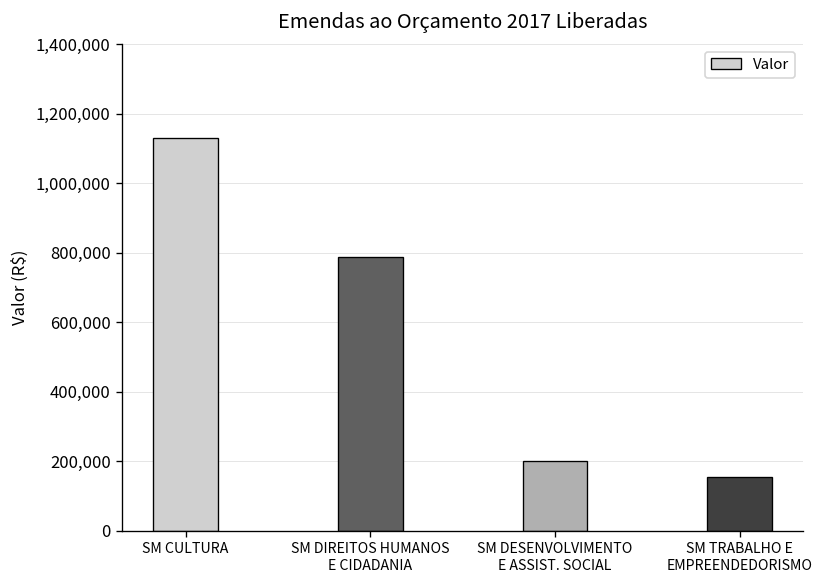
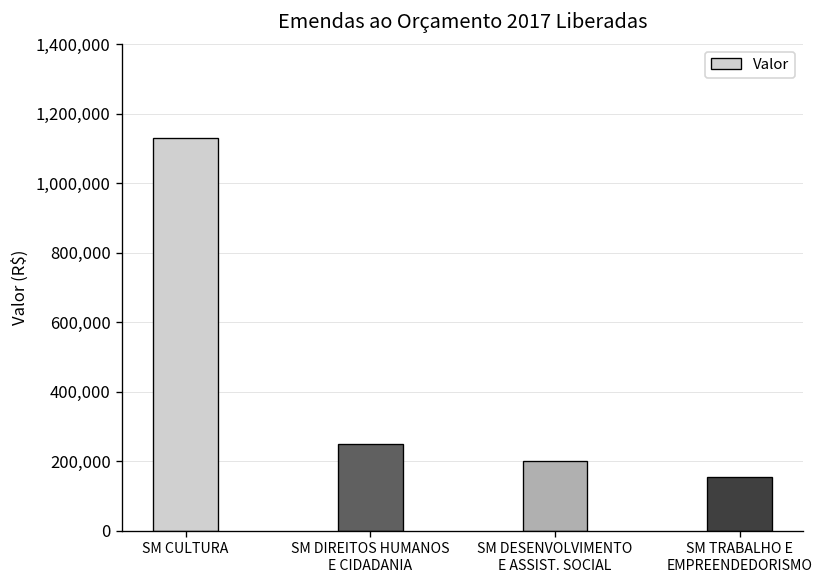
  {
    "SM CULTURA": "1,130,000",
-   "SM DIREITOS HUMANOS E CIDADANIA": "790,000",
+   "SM DIREITOS HUMANOS E CIDADANIA": "250,000",
    "SM DESENVOLVIMENTO E ASSIST. SOCIAL": "200,000",
    "SM TRABALHO E EMPREENDEDORISMO": "150,000"
  }
